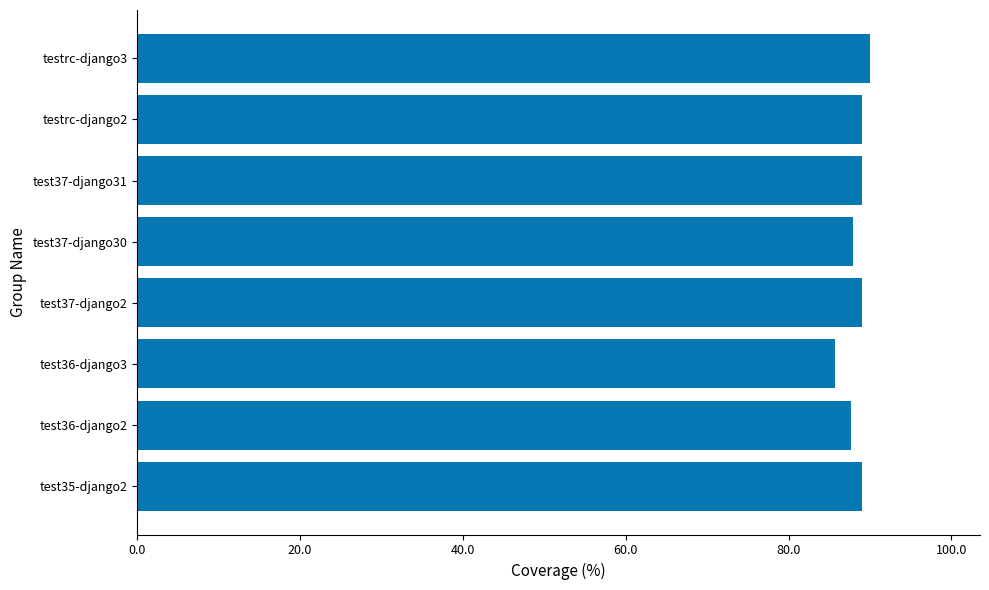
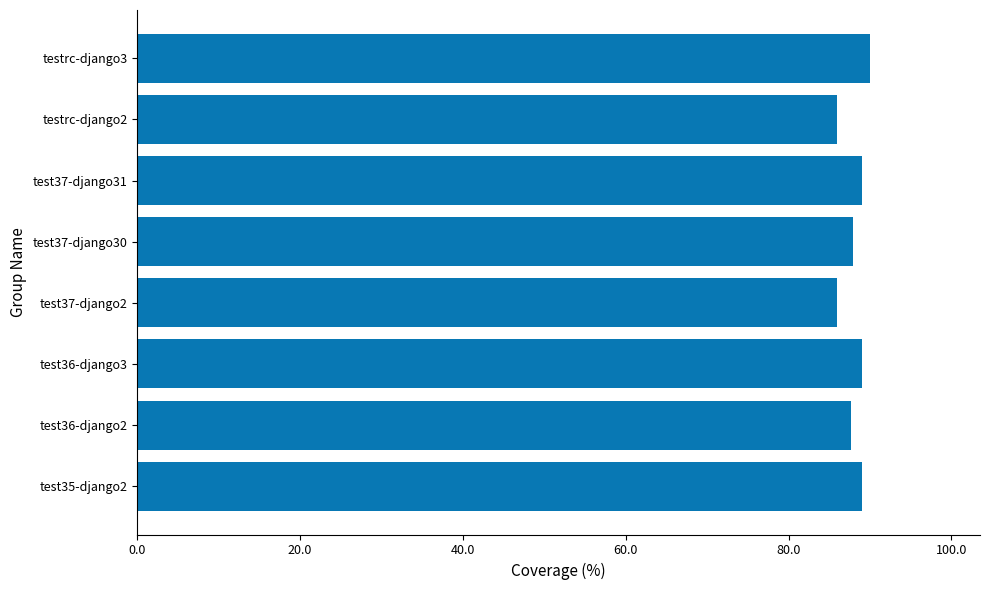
  {
    "testrc-django3": 90,
-   "testrc-django2": 89,
+   "testrc-django2": 86,
    "test37-django31": 89,
    "test37-django30": 88,
-   "test37-django2": 89,
-   "test36-django3": 86,
+   "test37-django2": 86,
+   "test36-django3": 89,
    "test36-django2": 88,
    "test35-django2": 89
  }
